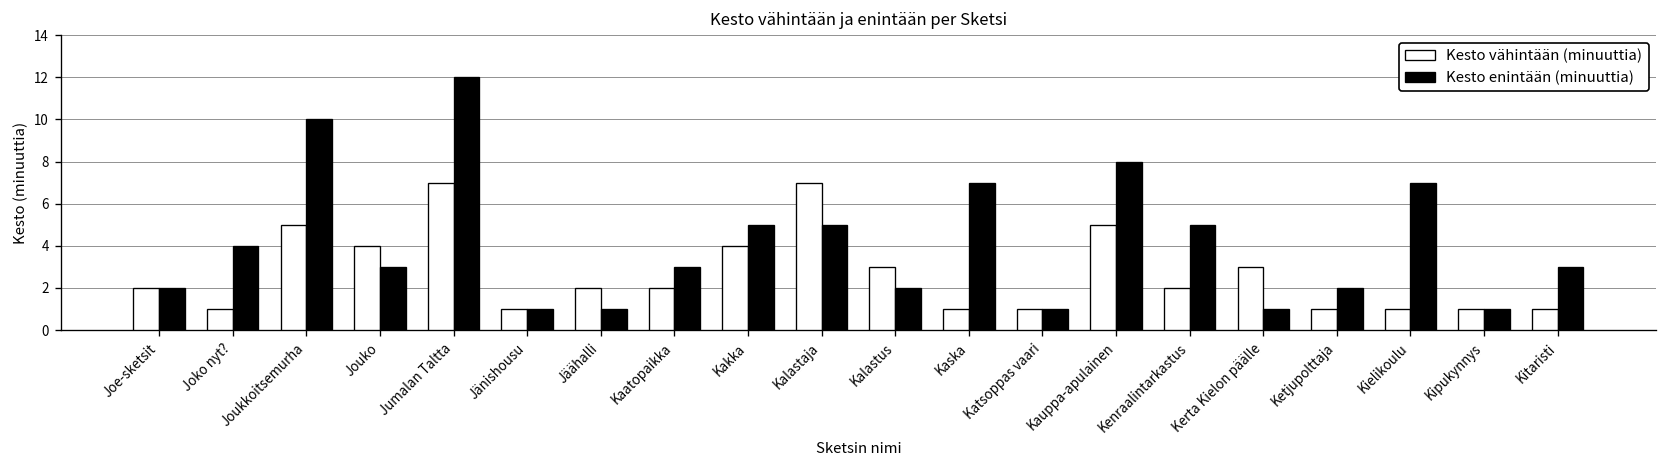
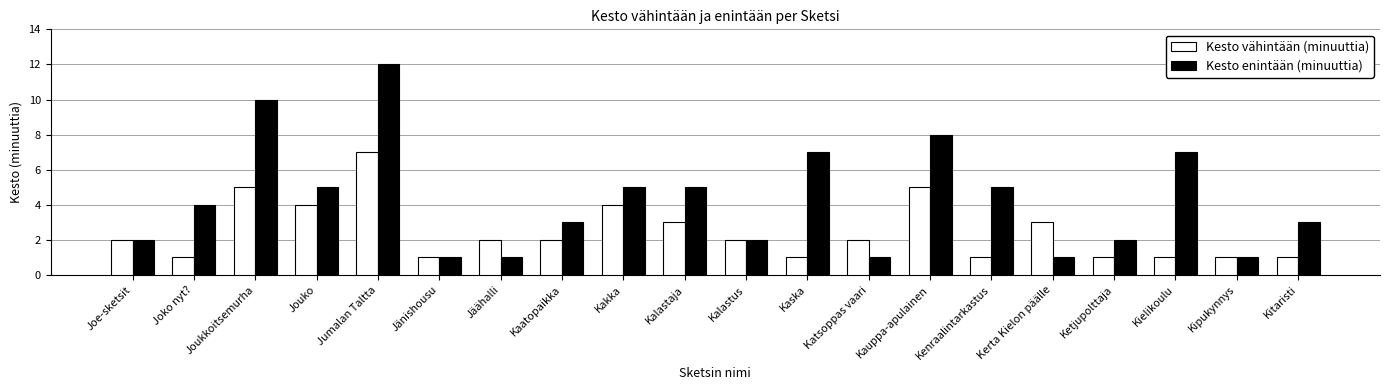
  {
    "Kesto vähintään (minuuttia)": {
      "Joe-sketsit": 2,
      "Joko nyt?": 1,
      "Joukkoitsemurha": 5,
      "Jouko": 4,
      "Jumalan Taltta": 7,
      "Jänishousu": 1,
      "Jäähalli": 2,
      "Kaatopaikka": 2,
      "Kakka": 4,
-     "Kalastaja": 7,
-     "Kalastus": 3,
+     "Kalastaja": 3,
+     "Kalastus": 2,
      "Kaska": 1,
-     "Katsoppas vaari": 1,
+     "Katsoppas vaari": 2,
      "Kauppa-apulainen": 5,
-     "Kenraalintarkastus": 2,
+     "Kenraalintarkastus": 1,
      "Kerta Kielon päälle": 3,
      "Ketjupolttaja": 1,
      "Kielikoulu": 1,
      "Kipukynnys": 1,
      "Kitaristi": 1
    },
    "Kesto enintään (minuuttia)": {
      "Joe-sketsit": 2,
      "Joko nyt?": 4,
      "Joukkoitsemurha": 10,
-     "Jouko": 3,
+     "Jouko": 5,
      "Jumalan Taltta": 12,
      "Jänishousu": 1,
      "Jäähalli": 1,
      "Kaatopaikka": 3,
      "Kakka": 5,
      "Kalastaja": 5,
      "Kalastus": 2,
      "Kaska": 7,
      "Katsoppas vaari": 1,
      "Kauppa-apulainen": 8,
      "Kenraalintarkastus": 5,
      "Kerta Kielon päälle": 1,
      "Ketjupolttaja": 2,
      "Kielikoulu": 7,
      "Kipukynnys": 1,
      "Kitaristi": 3
    }
  }
